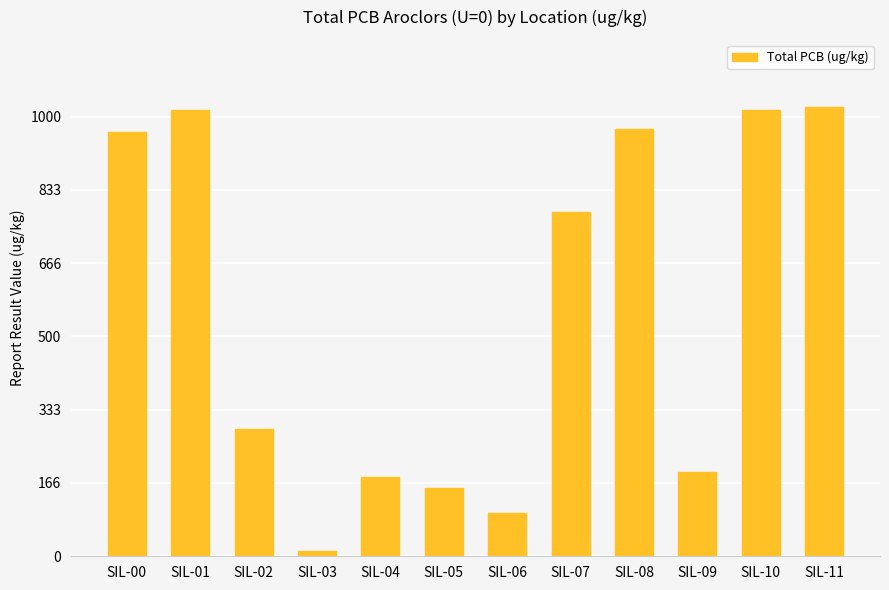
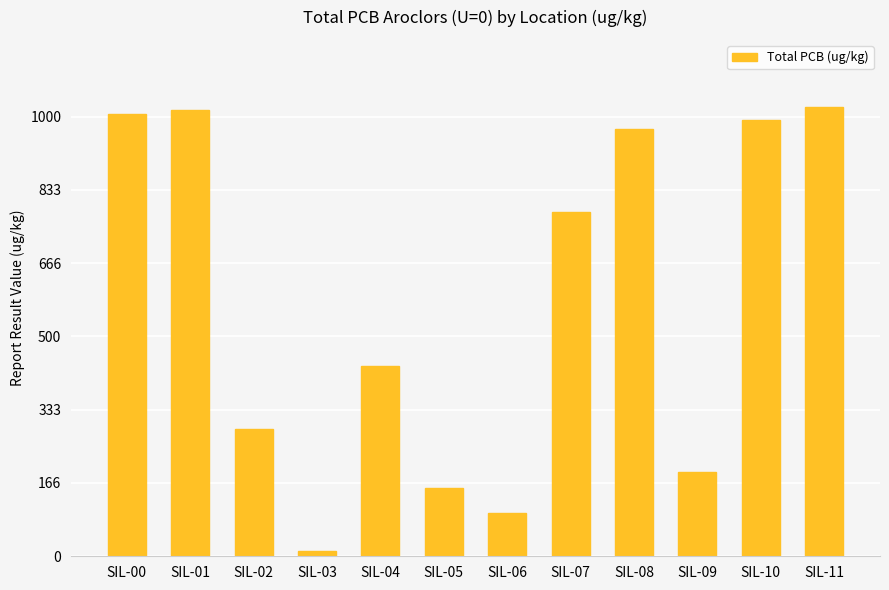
  {
-   "SIL-00": 960,
+   "SIL-00": 1010,
    "SIL-01": 1020,
    "SIL-02": 290,
    "SIL-03": 10,
-   "SIL-04": 180,
+   "SIL-04": 430,
    "SIL-05": 160,
    "SIL-06": 100,
    "SIL-07": 780,
    "SIL-08": 970,
    "SIL-09": 190,
-   "SIL-10": 1010,
+   "SIL-10": 990,
    "SIL-11": 1020
  }
